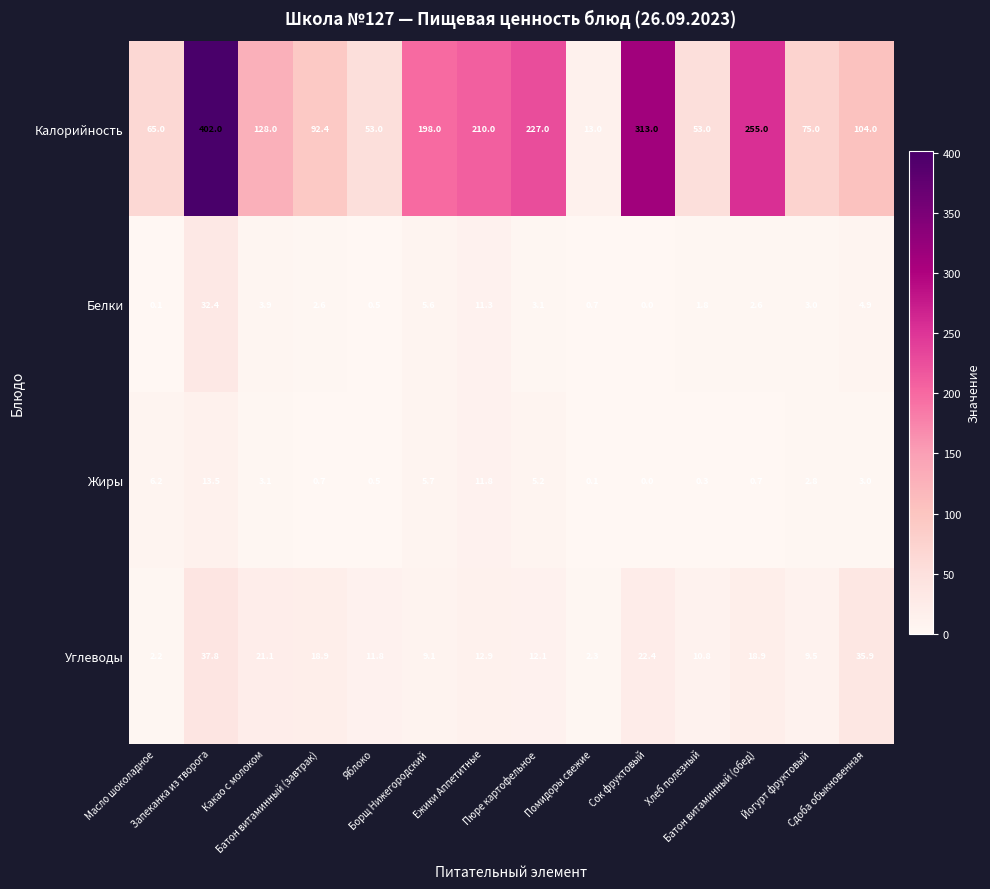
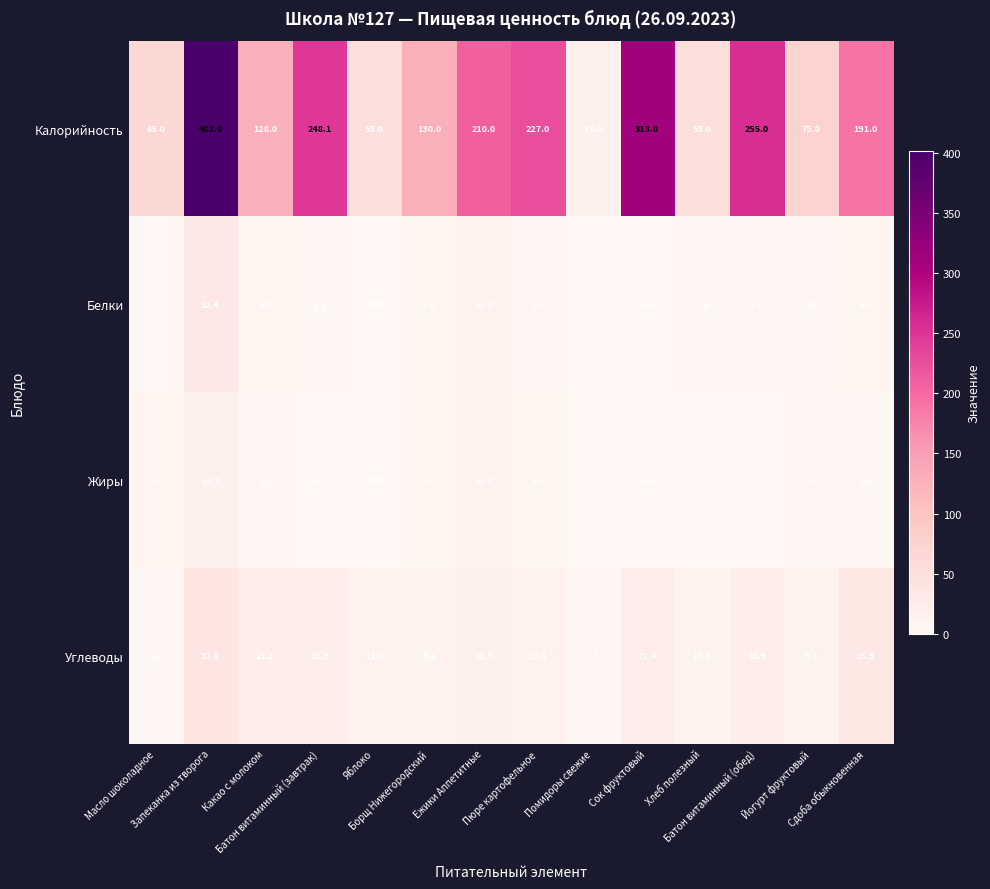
  {
    "Калорийность": {
      "Запеканка из творога": 402.0,
      "Какао с молоком": 128.0,
-     "Батон витаминный (завтрак)": 92.4,
-     "Борщ Нижегородский": 198.0,
+     "Батон витаминный (завтрак)": 248.1,
+     "Борщ Нижегородский": 130.0,
      "Ежики Аппетитные": 210.0,
      "Пюре картофельное": 227.0,
      "Сок фруктовый": 313.0,
      "Батон витаминный (обед)": 255.0,
      "Йогурт фруктовый": 75.0,
-     "Сдоба обыкновенная": 104.0
+     "Сдоба обыкновенная": 191.0
    }
  }
